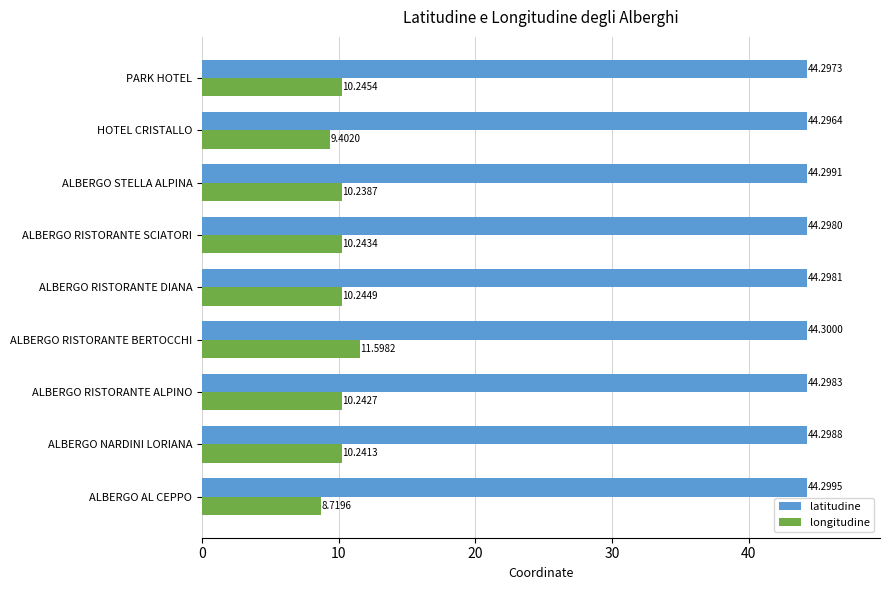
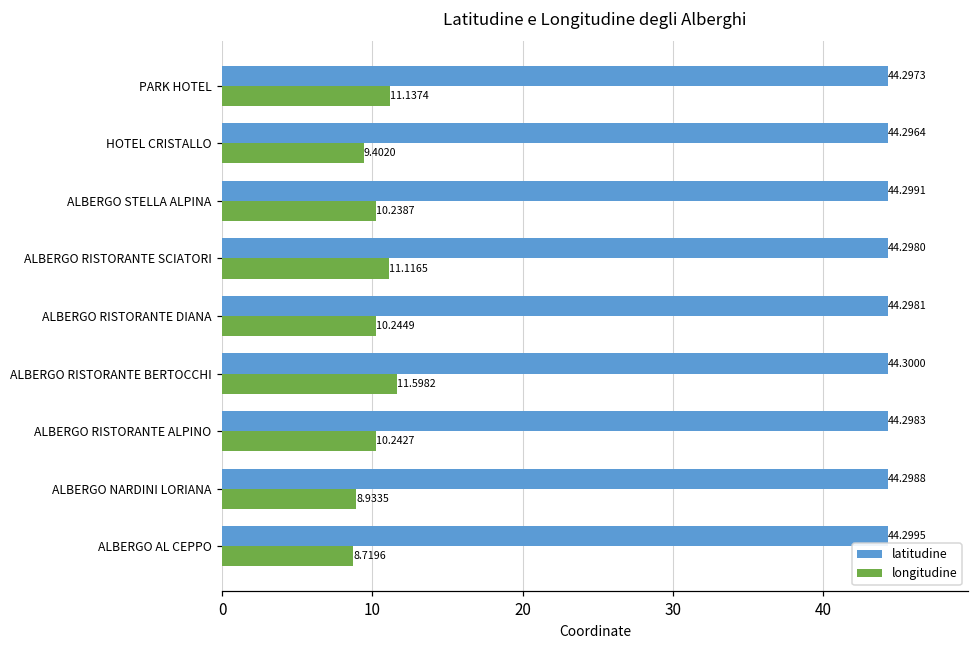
  {
    "latitudine": {
      "PARK HOTEL": 44.2973,
      "HOTEL CRISTALLO": 44.2964,
      "ALBERGO STELLA ALPINA": 44.2991,
      "ALBERGO RISTORANTE SCIATORI": 44.2980,
      "ALBERGO RISTORANTE DIANA": 44.2981,
      "ALBERGO RISTORANTE BERTOCCHI": 44.3000,
      "ALBERGO RISTORANTE ALPINO": 44.2983,
      "ALBERGO NARDINI LORIANA": 44.2988,
      "ALBERGO AL CEPPO": 44.2995
    },
    "longitudine": {
-     "PARK HOTEL": 10.2454,
+     "PARK HOTEL": 11.1374,
      "HOTEL CRISTALLO": 9.4020,
      "ALBERGO STELLA ALPINA": 10.2387,
-     "ALBERGO RISTORANTE SCIATORI": 10.2434,
+     "ALBERGO RISTORANTE SCIATORI": 11.1165,
      "ALBERGO RISTORANTE DIANA": 10.2449,
      "ALBERGO RISTORANTE BERTOCCHI": 11.5982,
      "ALBERGO RISTORANTE ALPINO": 10.2427,
-     "ALBERGO NARDINI LORIANA": 10.2413,
+     "ALBERGO NARDINI LORIANA": 8.9335,
      "ALBERGO AL CEPPO": 8.7196
    }
  }
